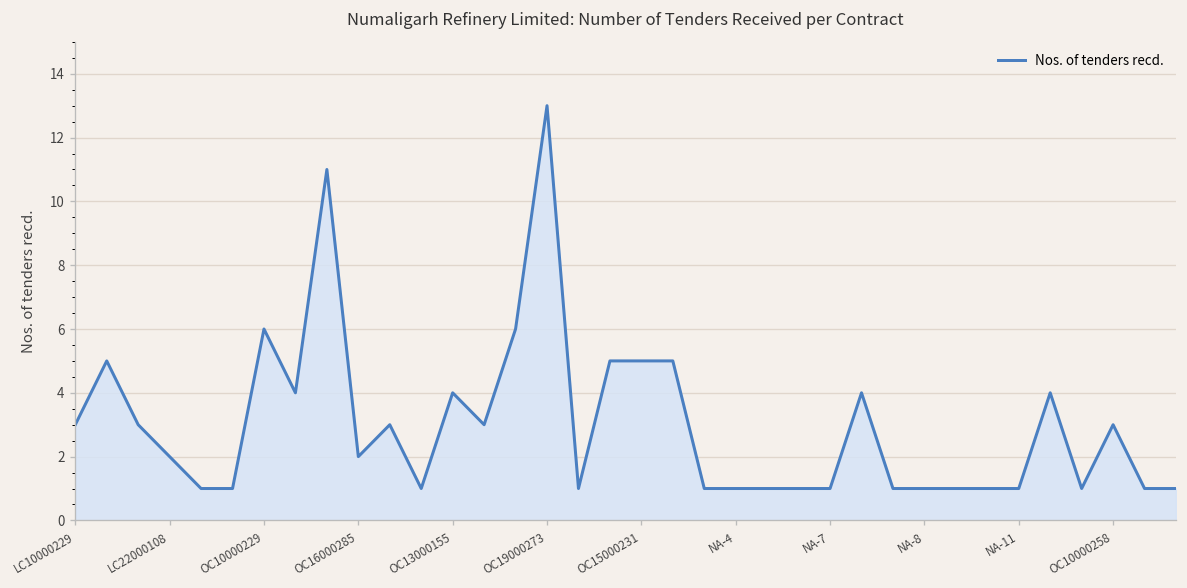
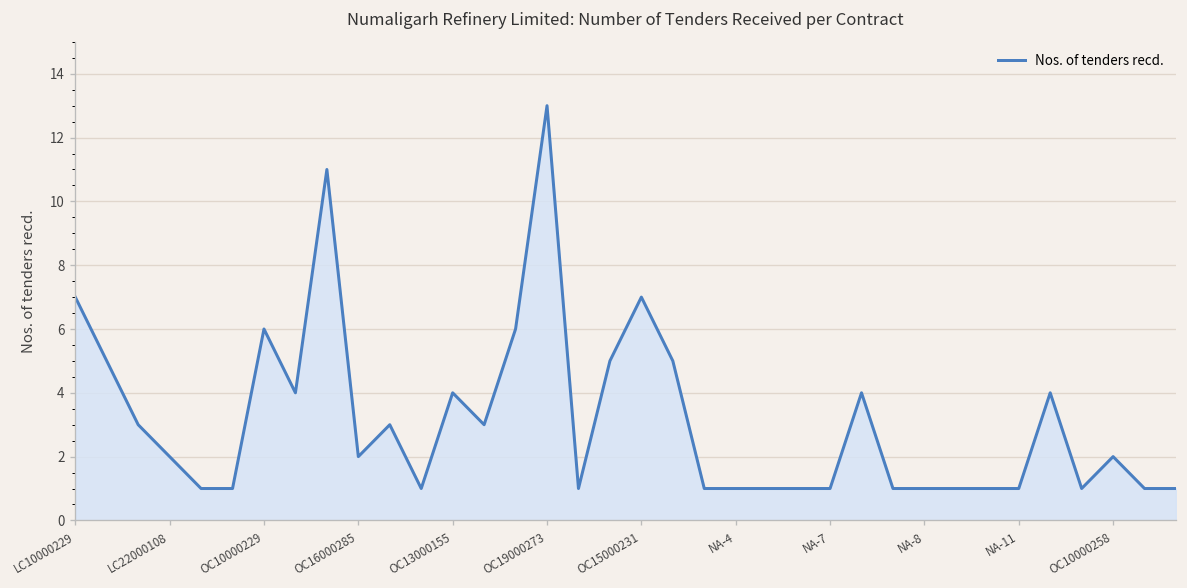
  {
-   "LC10000229": 3,
+   "LC10000229": 7,
    "LC22000108": 2,
    "OC10000229": 6,
    "OC16000285": 2,
    "OC13000155": 4,
    "OC19000273": 13,
-   "OC15000231": 5,
+   "OC15000231": 7,
    "NA-4": 1,
    "NA-7": 1,
    "NA-8": 1,
    "NA-11": 1,
-   "OC10000258": 3
+   "OC10000258": 2
  }
